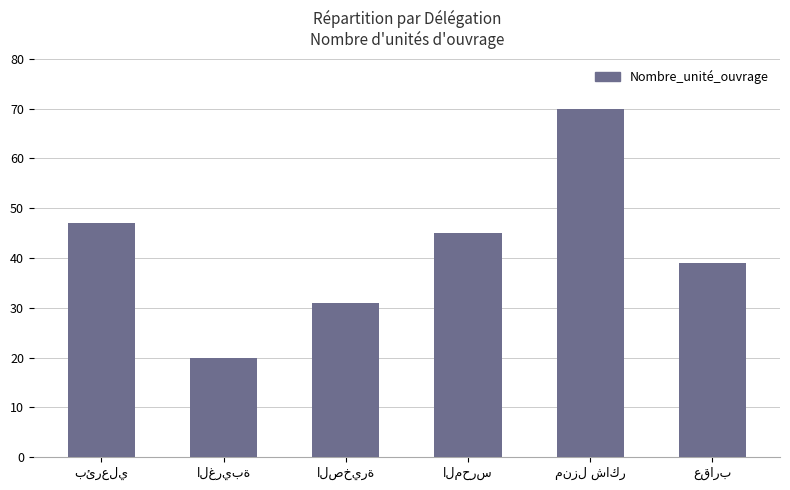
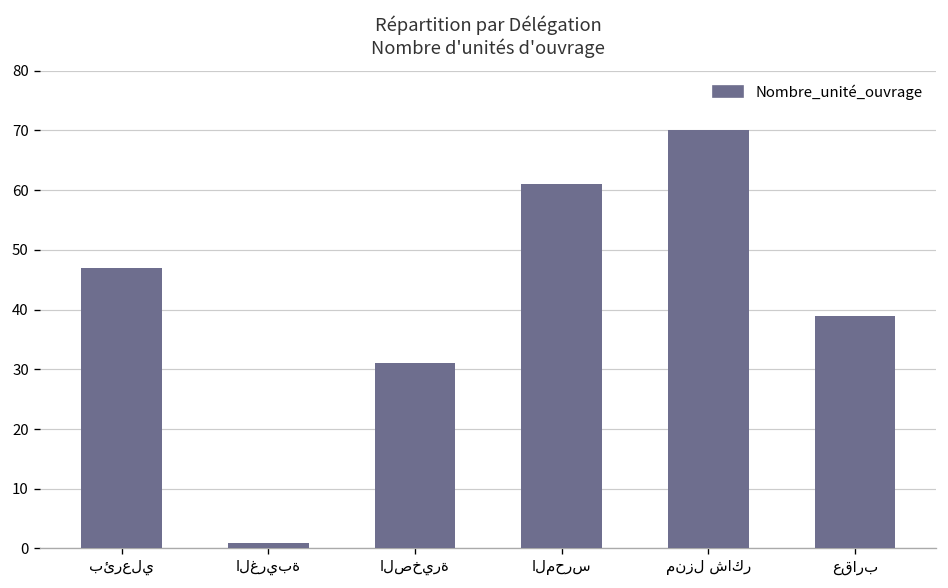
  {
    "بئرعلي": 47,
-   "الغريبة": 20,
+   "الغريبة": 1,
    "الصخيرة": 31,
-   "المحرس": 45,
+   "المحرس": 61,
    "منزل شاكر": 70,
    "عقارب": 39
  }
